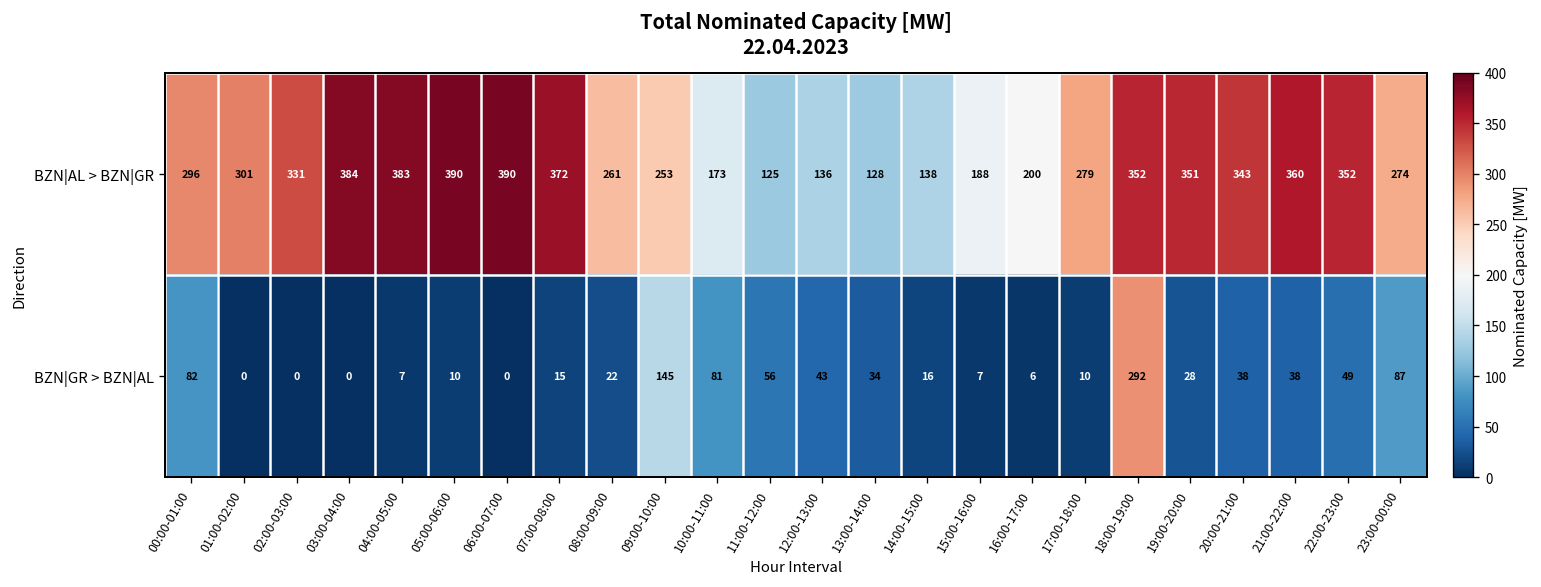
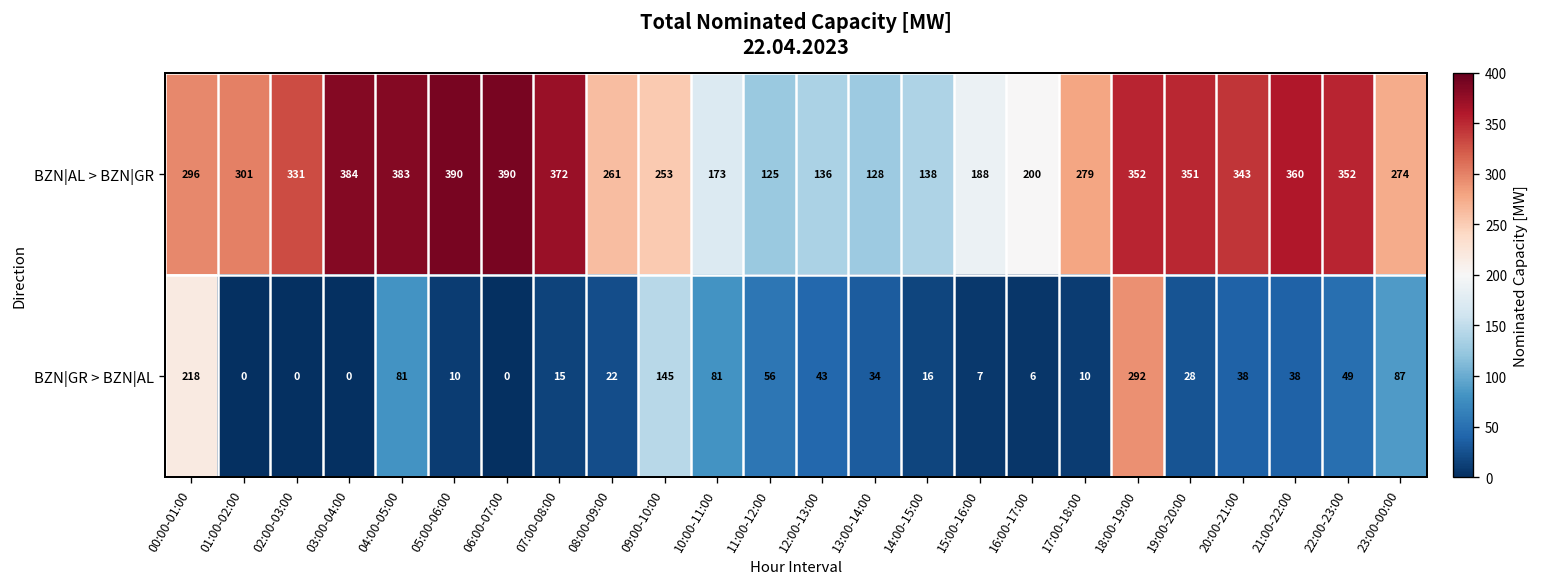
  {
    "BZN|AL > BZN|GR": {
      "00:00-01:00": 296,
      "01:00-02:00": 301,
      "02:00-03:00": 331,
      "03:00-04:00": 384,
      "04:00-05:00": 383,
      "05:00-06:00": 390,
      "06:00-07:00": 390,
      "07:00-08:00": 372,
      "08:00-09:00": 261,
      "09:00-10:00": 253,
      "10:00-11:00": 173,
      "11:00-12:00": 125,
      "12:00-13:00": 136,
      "13:00-14:00": 128,
      "14:00-15:00": 138,
      "15:00-16:00": 188,
      "16:00-17:00": 200,
      "17:00-18:00": 279,
      "18:00-19:00": 352,
      "19:00-20:00": 351,
      "20:00-21:00": 343,
      "21:00-22:00": 360,
      "22:00-23:00": 352,
      "23:00-00:00": 274
    },
    "BZN|GR > BZN|AL": {
-     "00:00-01:00": 82,
+     "00:00-01:00": 218,
      "01:00-02:00": 0,
      "02:00-03:00": 0,
      "03:00-04:00": 0,
-     "04:00-05:00": 7,
+     "04:00-05:00": 81,
      "05:00-06:00": 10,
      "06:00-07:00": 0,
      "07:00-08:00": 15,
      "08:00-09:00": 22,
      "09:00-10:00": 145,
      "10:00-11:00": 81,
      "11:00-12:00": 56,
      "12:00-13:00": 43,
      "13:00-14:00": 34,
      "14:00-15:00": 16,
      "15:00-16:00": 7,
      "16:00-17:00": 6,
      "17:00-18:00": 10,
      "18:00-19:00": 292,
      "19:00-20:00": 28,
      "20:00-21:00": 38,
      "21:00-22:00": 38,
      "22:00-23:00": 49,
      "23:00-00:00": 87
    }
  }
